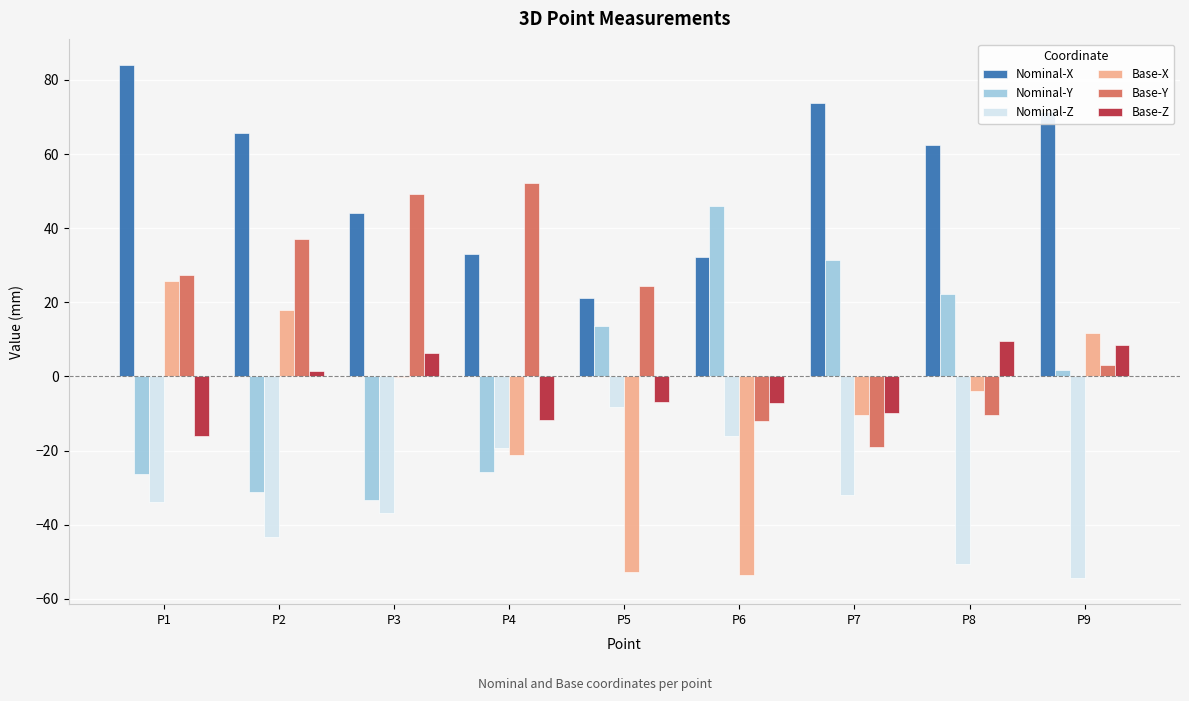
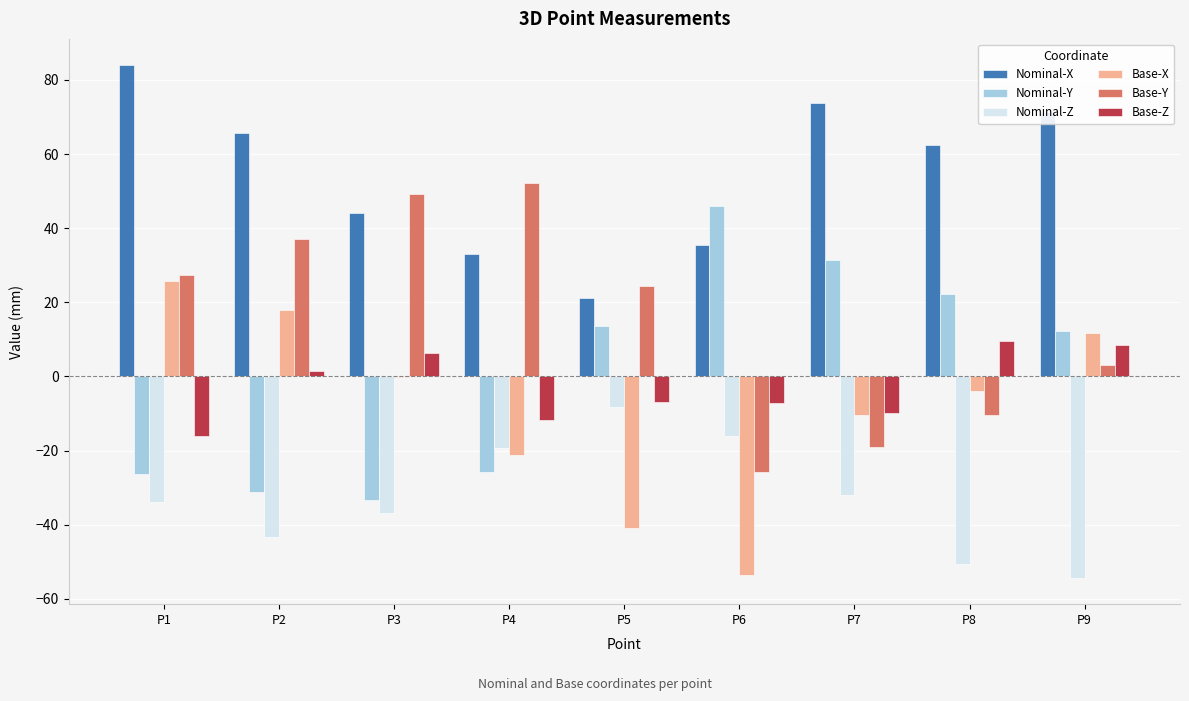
  {
    "Nominal-X": {
      "P1": 84,
      "P2": 66,
      "P3": 44,
      "P4": 33,
      "P5": 21,
-     "P6": 32,
+     "P6": 36,
      "P7": 74,
      "P8": 62
    },
    "Nominal-Y": {
      "P1": -26,
      "P2": -31,
      "P3": -33,
      "P4": -26,
      "P5": 14,
      "P6": 46,
      "P7": 32,
      "P8": 22,
-     "P9": 2
+     "P9": 12
    },
    "Nominal-Z": {
      "P1": -34,
      "P2": -43,
      "P3": -37,
      "P4": -19,
      "P5": -8,
      "P6": -16,
      "P7": -32,
      "P8": -50,
      "P9": -54
    },
    "Base-X": {
      "P1": 26,
      "P2": 18,
      "P4": -21,
-     "P5": -53,
+     "P5": -41,
      "P6": -54,
      "P7": -10,
      "P8": -4,
      "P9": 12
    },
    "Base-Y": {
      "P1": 27,
      "P2": 37,
      "P3": 49,
      "P4": 52,
      "P5": 24,
-     "P6": -12,
+     "P6": -26,
      "P7": -19,
      "P8": -10,
      "P9": 3
    },
    "Base-Z": {
      "P1": -16,
      "P2": 1,
      "P3": 6,
      "P4": -12,
      "P5": -7,
      "P6": -7,
      "P7": -10,
      "P8": 10,
      "P9": 8
    }
  }
